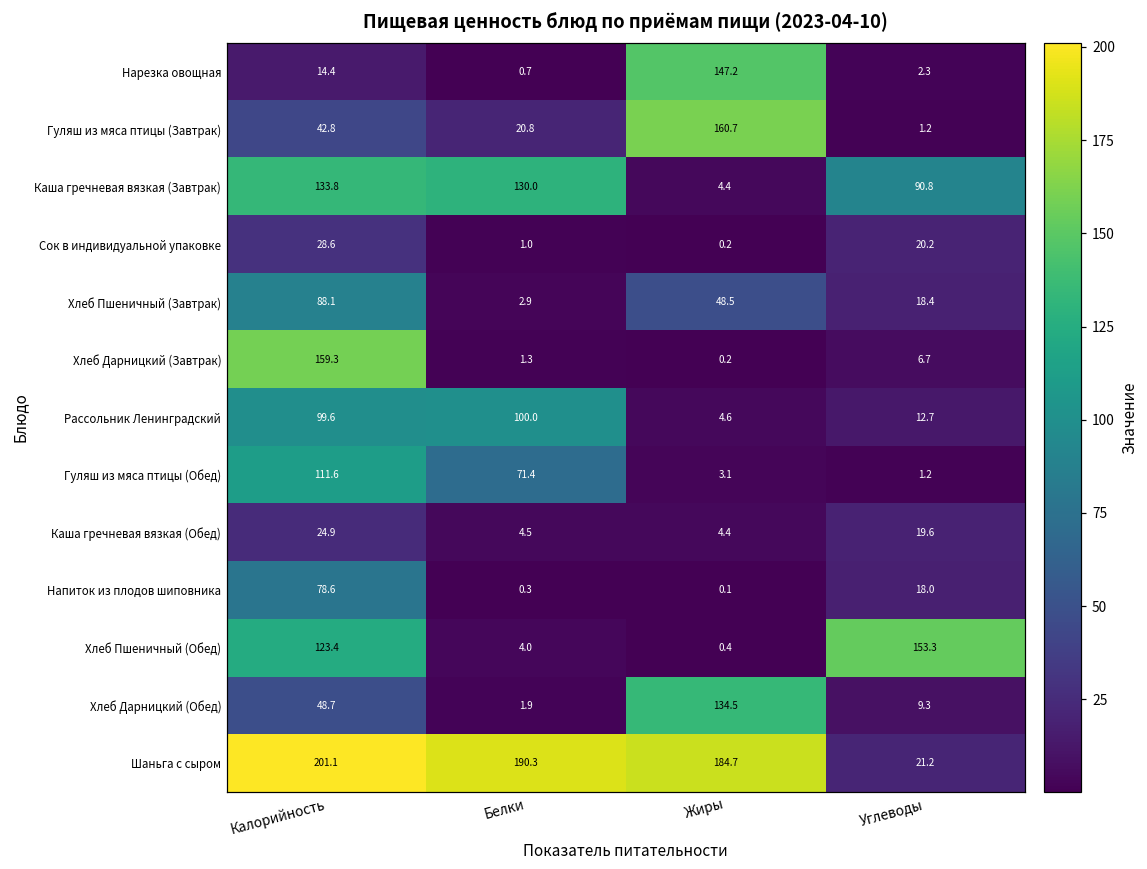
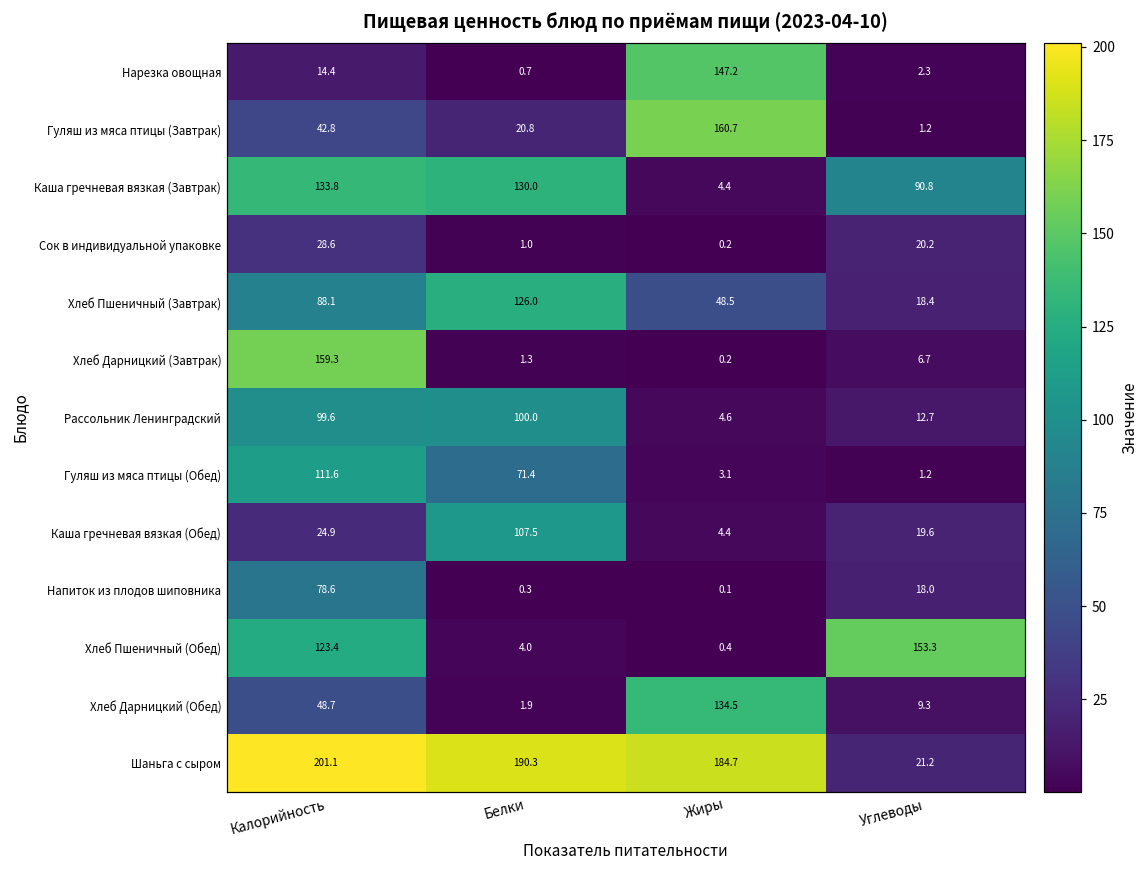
  {
    "Нарезка овощная": {
      "Калорийность": 14.4,
      "Белки": 0.7,
      "Жиры": 147.2,
      "Углеводы": 2.3
    },
    "Гуляш из мяса птицы (Завтрак)": {
      "Калорийность": 42.8,
      "Белки": 20.8,
      "Жиры": 160.7,
      "Углеводы": 1.2
    },
    "Каша гречневая вязкая (Завтрак)": {
      "Калорийность": 133.8,
      "Белки": 130.0,
      "Жиры": 4.4,
      "Углеводы": 90.8
    },
    "Сок в индивидуальной упаковке": {
      "Калорийность": 28.6,
      "Белки": 1.0,
      "Жиры": 0.2,
      "Углеводы": 20.2
    },
    "Хлеб Пшеничный (Завтрак)": {
      "Калорийность": 88.1,
-     "Белки": 2.9,
+     "Белки": 126.0,
      "Жиры": 48.5,
      "Углеводы": 18.4
    },
    "Хлеб Дарницкий (Завтрак)": {
      "Калорийность": 159.3,
      "Белки": 1.3,
      "Жиры": 0.2,
      "Углеводы": 6.7
    },
    "Рассольник Ленинградский": {
      "Калорийность": 99.6,
      "Белки": 100.0,
      "Жиры": 4.6,
      "Углеводы": 12.7
    },
    "Гуляш из мяса птицы (Обед)": {
      "Калорийность": 111.6,
      "Белки": 71.4,
      "Жиры": 3.1,
      "Углеводы": 1.2
    },
    "Каша гречневая вязкая (Обед)": {
      "Калорийность": 24.9,
-     "Белки": 4.5,
+     "Белки": 107.5,
      "Жиры": 4.4,
      "Углеводы": 19.6
    },
    "Напиток из плодов шиповника": {
      "Калорийность": 78.6,
      "Белки": 0.3,
      "Жиры": 0.1,
      "Углеводы": 18.0
    },
    "Хлеб Пшеничный (Обед)": {
      "Калорийность": 123.4,
      "Белки": 4.0,
      "Жиры": 0.4,
      "Углеводы": 153.3
    },
    "Хлеб Дарницкий (Обед)": {
      "Калорийность": 48.7,
      "Белки": 1.9,
      "Жиры": 134.5,
      "Углеводы": 9.3
    },
    "Шаньга с сыром": {
      "Калорийность": 201.1,
      "Белки": 190.3,
      "Жиры": 184.7,
      "Углеводы": 21.2
    }
  }
